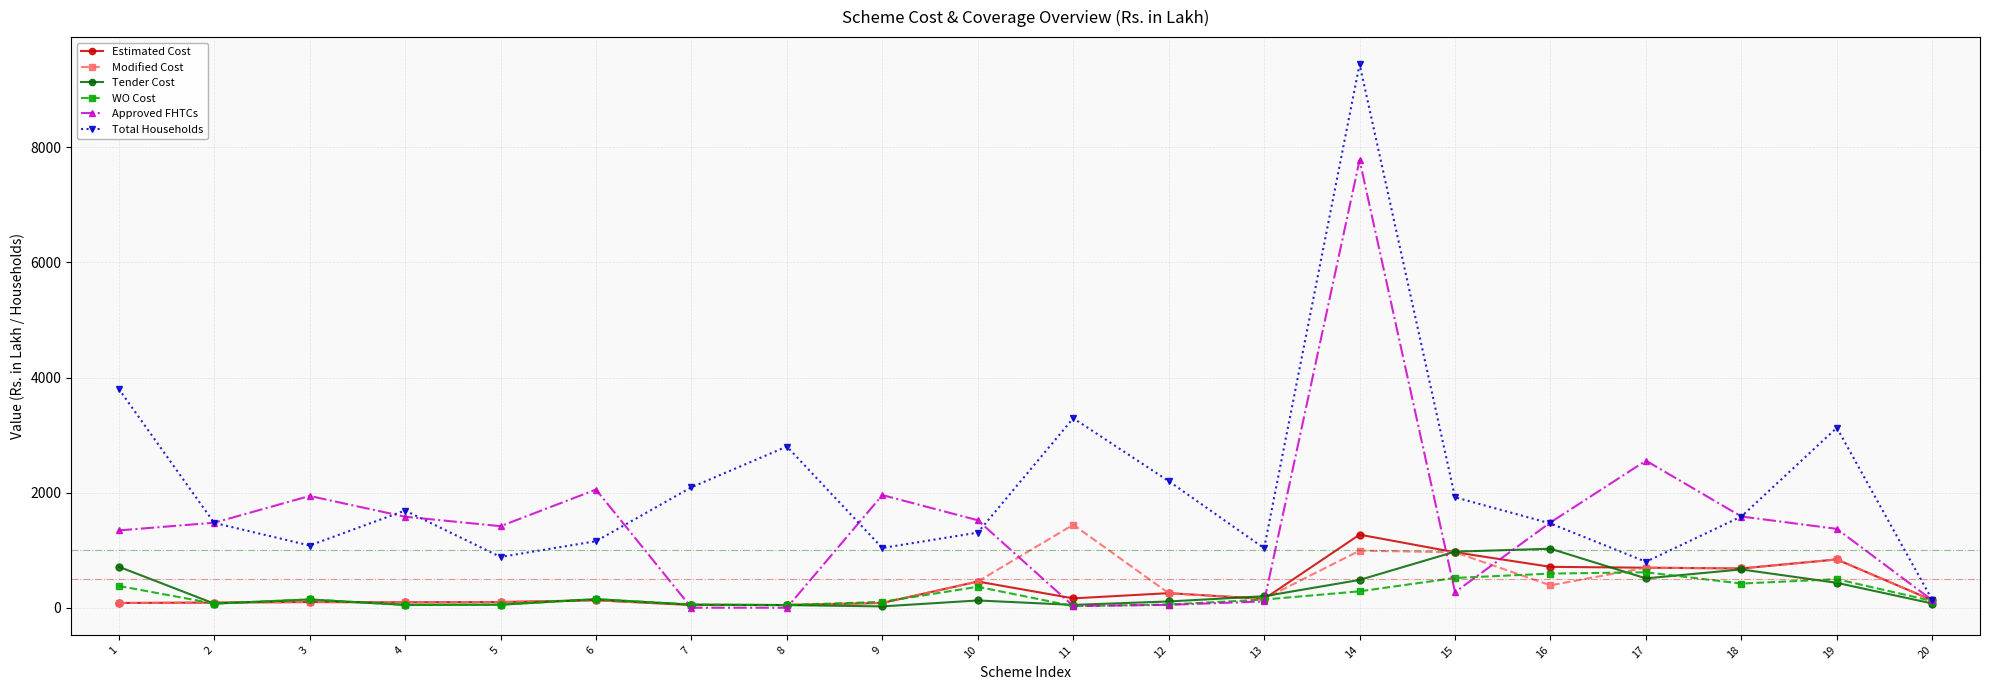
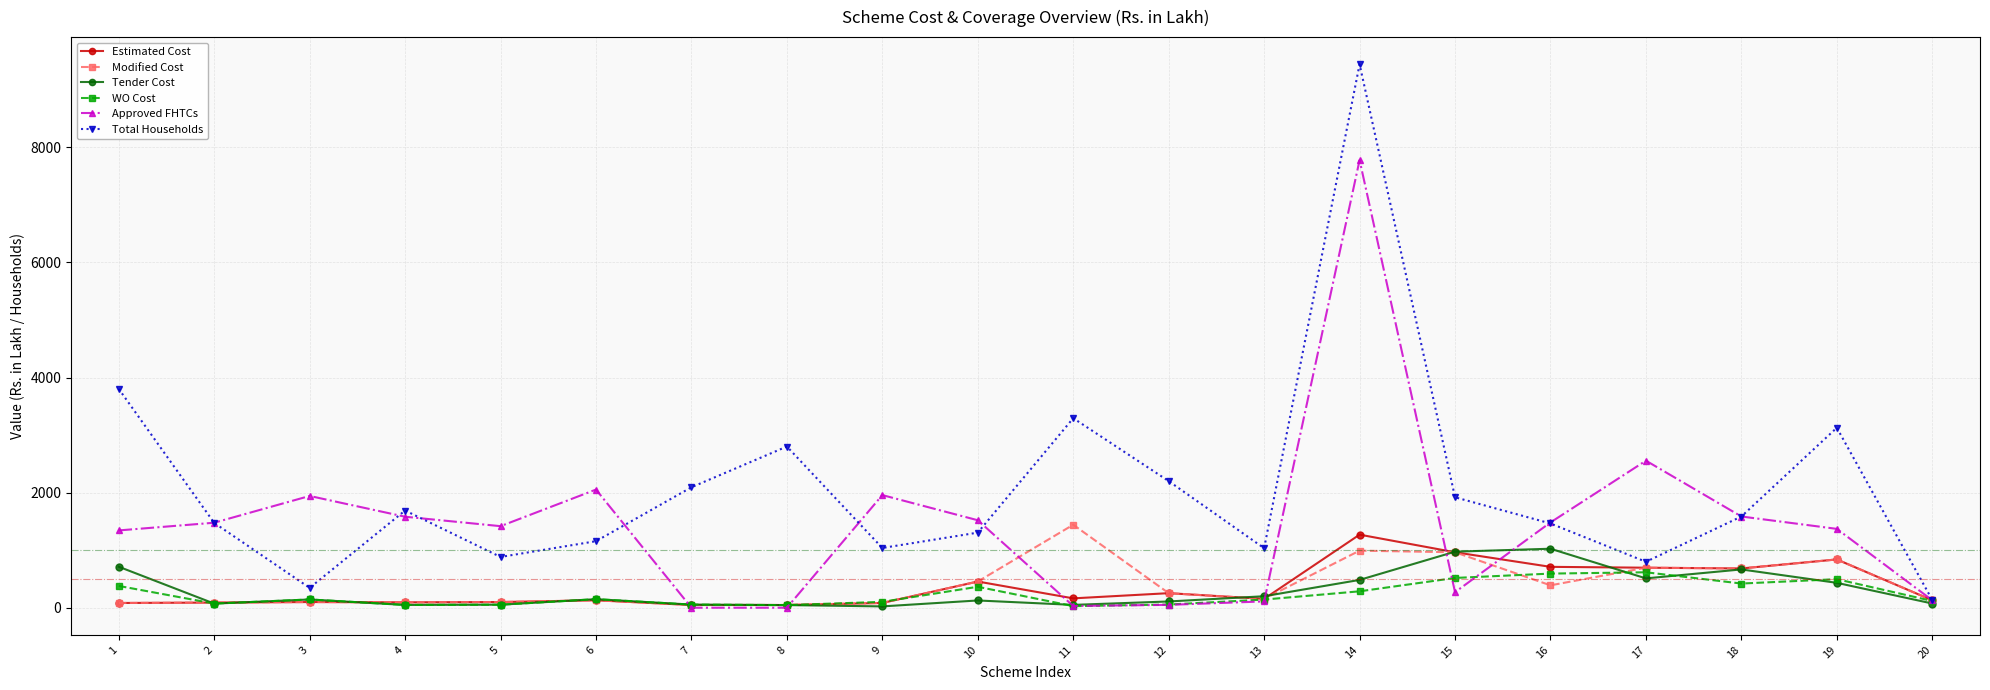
  {
    "Estimated Cost": {
      "11": 200,
      "14": 1300,
      "16": 700
    },
    "Modified Cost": {
      "11": 1400,
      "14": 1000,
      "16": 400
    },
    "Tender Cost": {
      "1": 700,
      "9": 0,
      "10": 100,
      "12": 100,
      "13": 200,
      "14": 500,
      "16": 1000,
      "17": 500,
      "19": 400
    },
    "WO Cost": {
      "1": 400,
      "10": 400,
      "14": 300,
      "15": 500,
      "16": 600,
      "17": 600,
      "18": 400,
      "19": 500
    },
    "Approved FHTCs": {
      "1": 1300,
      "3": 1900,
      "4": 1600,
      "5": 1400,
      "6": 2100,
      "7": 0,
      "8": 0,
      "9": 2000,
      "10": 1500,
      "14": 7800,
      "15": 300,
      "17": 2600,
      "19": 1400
    },
    "Total Households": {
      "1": 3800,
-     "3": 1100,
+     "3": 300,
      "4": 1700,
      "5": 900,
      "6": 1200,
      "7": 2100,
      "8": 2800,
      "9": 1000,
      "10": 1300,
      "11": 3300,
      "12": 2200,
      "13": 1000,
      "14": 9400,
      "15": 1900,
      "17": 800,
      "19": 3100
    }
  }
